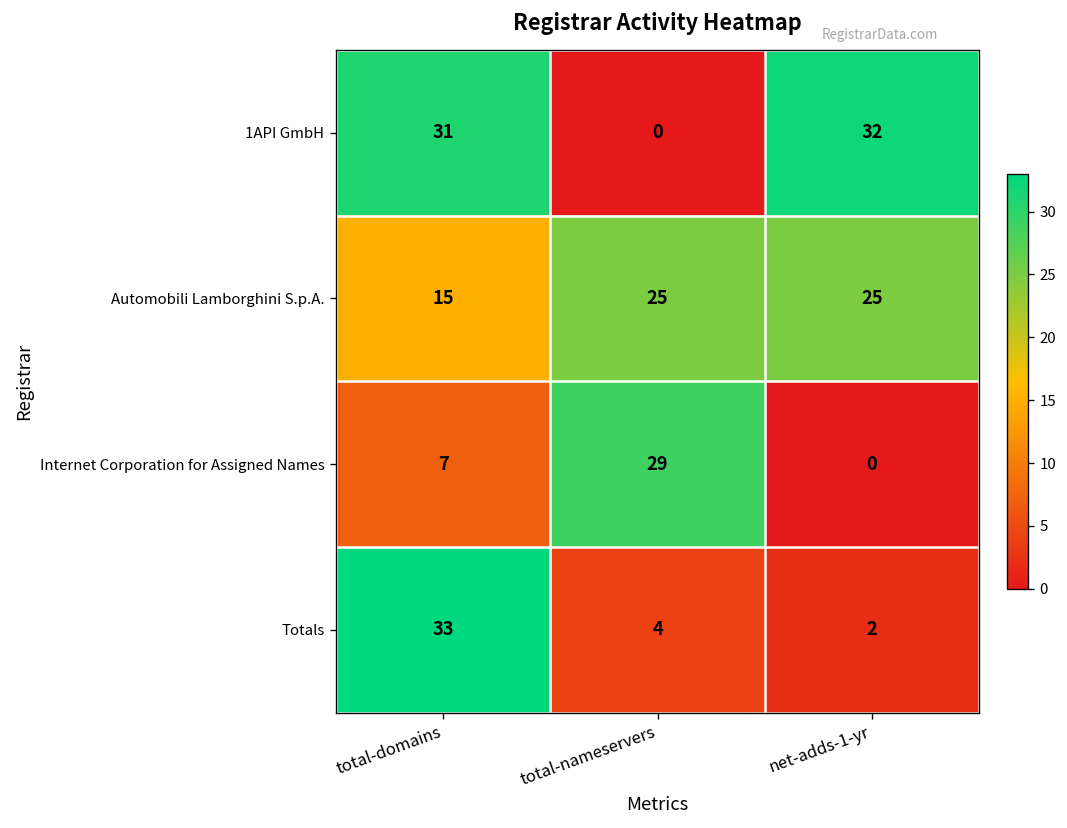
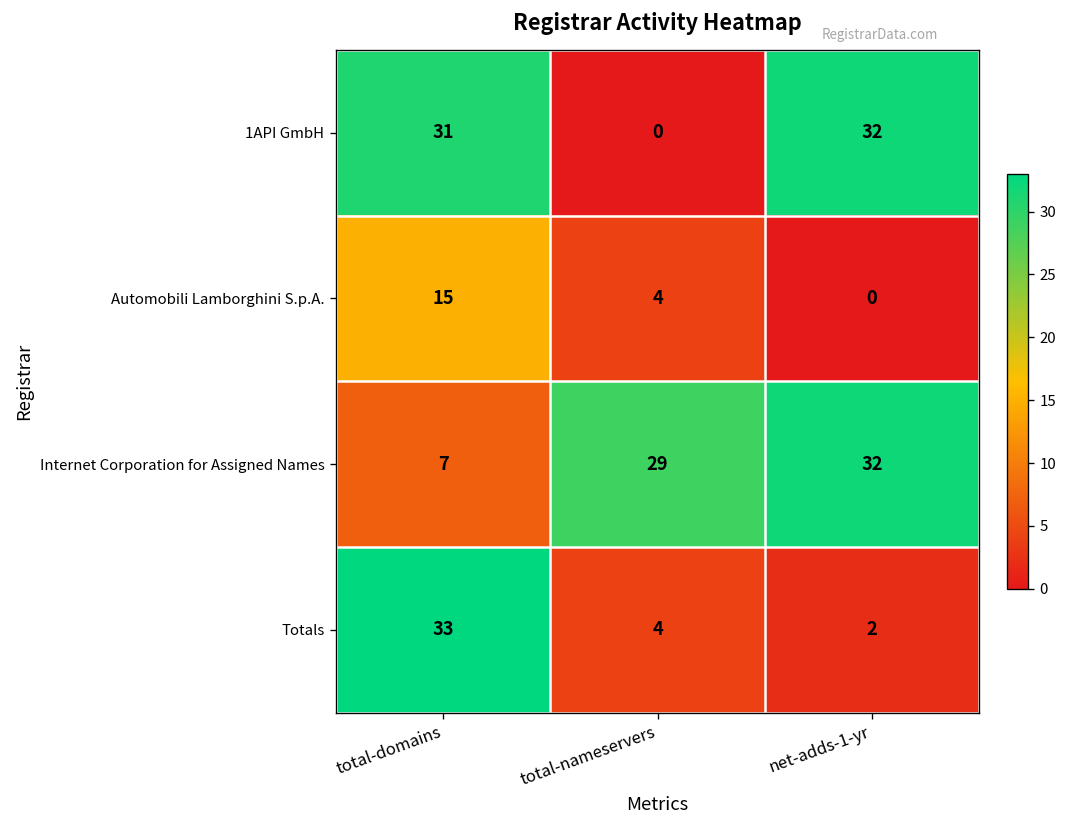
  {
    "1API GmbH": {
      "total-domains": 31,
      "total-nameservers": 0,
      "net-adds-1-yr": 32
    },
    "Automobili Lamborghini S.p.A.": {
      "total-domains": 15,
-     "total-nameservers": 25,
-     "net-adds-1-yr": 25
+     "total-nameservers": 4,
+     "net-adds-1-yr": 0
    },
    "Internet Corporation for Assigned Names": {
      "total-domains": 7,
      "total-nameservers": 29,
-     "net-adds-1-yr": 0
+     "net-adds-1-yr": 32
    },
    "Totals": {
      "total-domains": 33,
      "total-nameservers": 4,
      "net-adds-1-yr": 2
    }
  }
